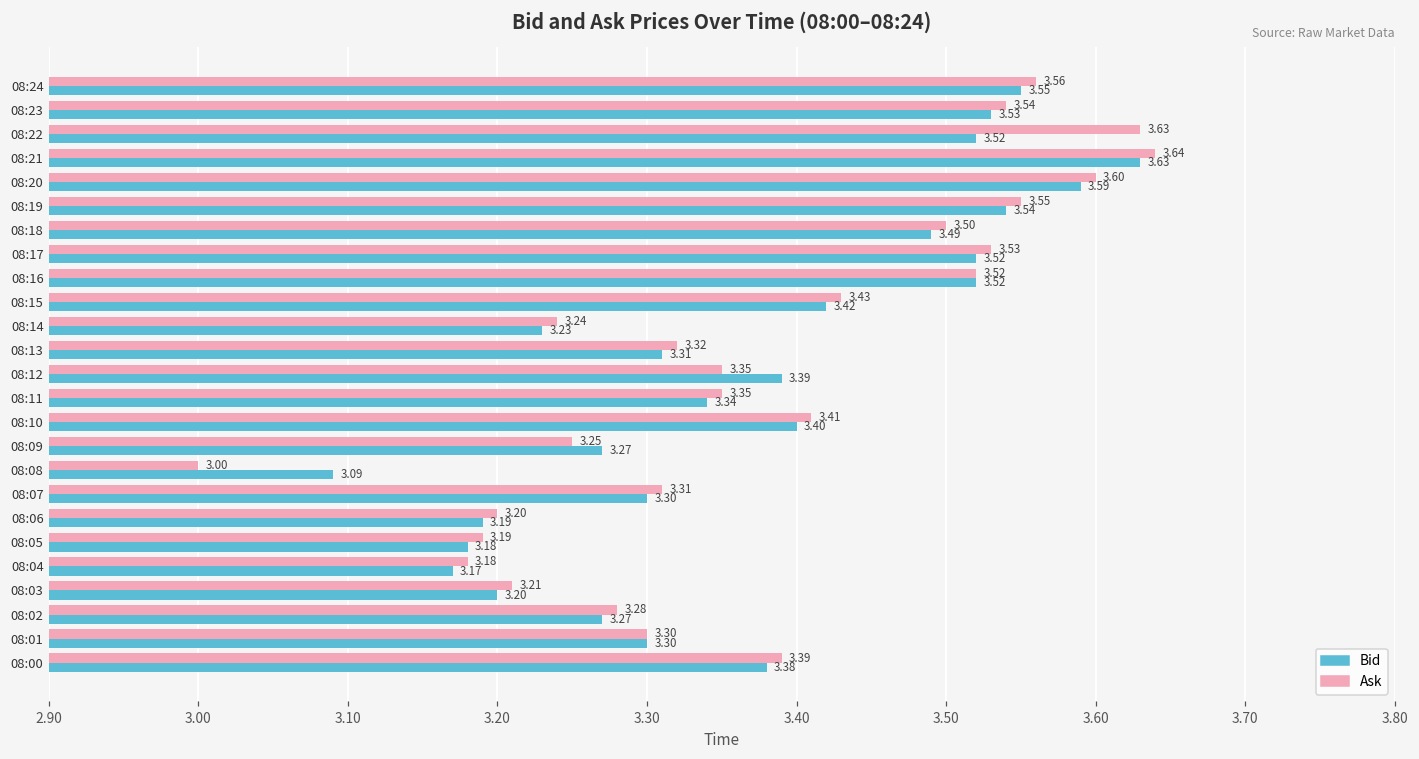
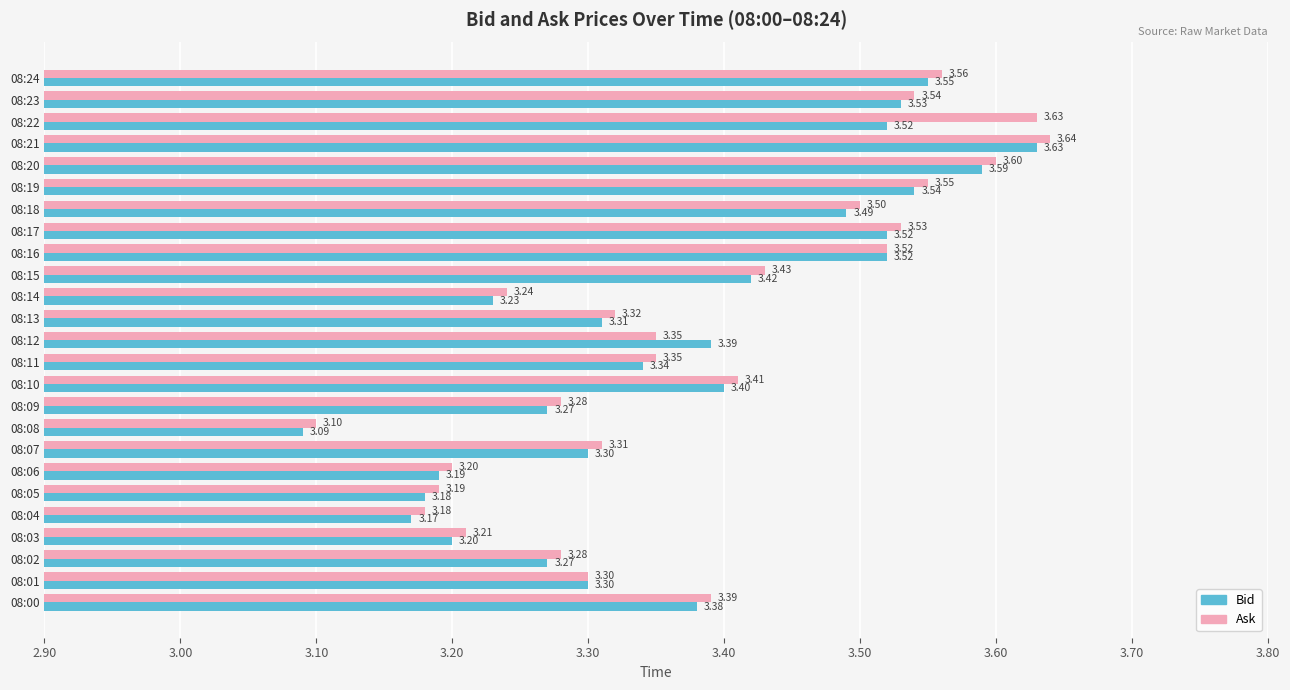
  {
    "Ask": {
      "08:24": 3.56,
      "08:23": 3.54,
      "08:22": 3.63,
      "08:21": 3.64,
      "08:20": 3.60,
      "08:19": 3.55,
      "08:18": 3.50,
      "08:17": 3.53,
      "08:15": 3.43,
      "08:14": 3.24,
      "08:13": 3.32,
      "08:12": 3.35,
      "08:11": 3.35,
      "08:10": 3.41,
-     "08:09": 3.25,
-     "08:08": 3.00,
+     "08:09": 3.28,
+     "08:08": 3.10,
      "08:07": 3.31,
      "08:06": 3.20,
      "08:05": 3.19,
      "08:04": 3.18,
      "08:03": 3.21,
      "08:02": 3.28,
      "08:00": 3.39
    },
    "Bid": {
      "08:24": 3.55,
      "08:23": 3.53,
      "08:22": 3.52,
      "08:21": 3.63,
      "08:20": 3.59,
      "08:19": 3.54,
      "08:18": 3.49,
      "08:17": 3.52,
      "08:15": 3.42,
      "08:14": 3.23,
      "08:13": 3.31,
      "08:12": 3.39,
      "08:11": 3.34,
      "08:10": 3.40,
      "08:09": 3.27,
      "08:08": 3.09,
      "08:07": 3.30,
      "08:06": 3.19,
      "08:05": 3.18,
      "08:04": 3.17,
      "08:03": 3.20,
      "08:02": 3.27,
      "08:00": 3.38
    }
  }
